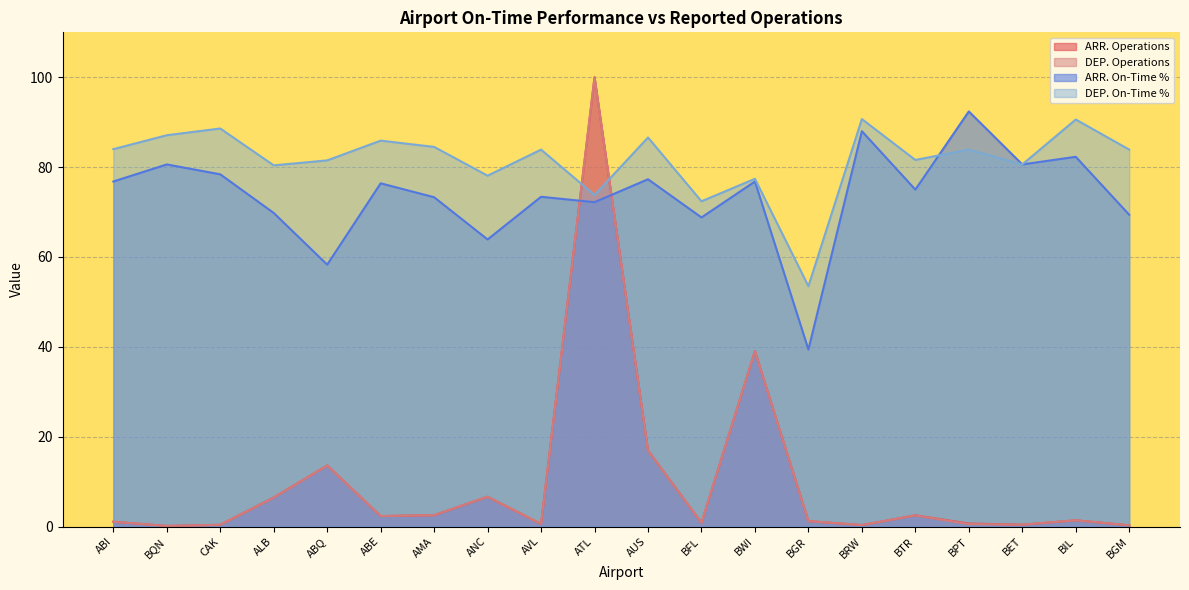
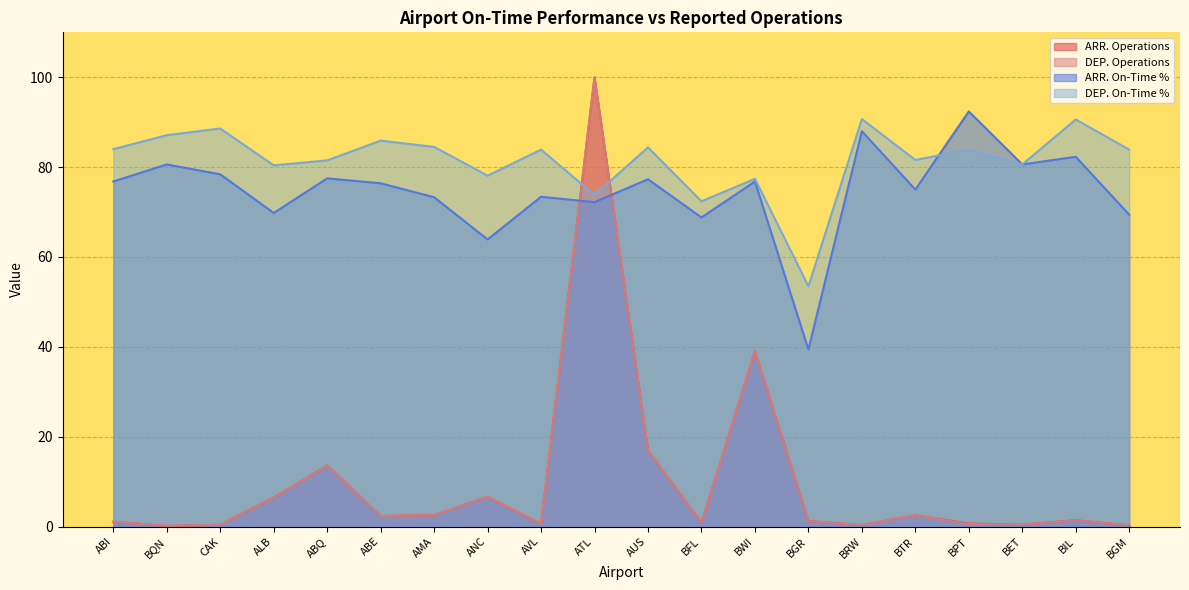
  {
    "ARR. On-Time %": {
      "ABI": 77,
      "BQN": 81,
      "CAK": 78,
      "ALB": 70,
-     "ABQ": 58,
+     "ABQ": 78,
      "ABE": 76,
      "AMA": 73,
      "ANC": 64,
      "AVL": 73,
      "ATL": 72,
      "AUS": 77,
      "BFL": 69,
      "BWI": 77,
      "BGR": 39,
      "BRW": 88,
      "BTR": 75,
      "BPT": 92,
      "BIL": 82,
      "BGM": 69
    },
    "DEP. On-Time %": {
      "ABI": 84,
      "BQN": 87,
      "CAK": 89,
      "ALB": 80,
      "ABQ": 82,
      "ABE": 86,
      "AMA": 85,
      "ANC": 78,
      "AVL": 84,
      "ATL": 74,
-     "AUS": 87,
+     "AUS": 84,
      "BFL": 72,
      "BWI": 77,
      "BGR": 54,
      "BRW": 91,
      "BTR": 82,
      "BPT": 84,
      "BIL": 91,
      "BGM": 84
    }
  }
